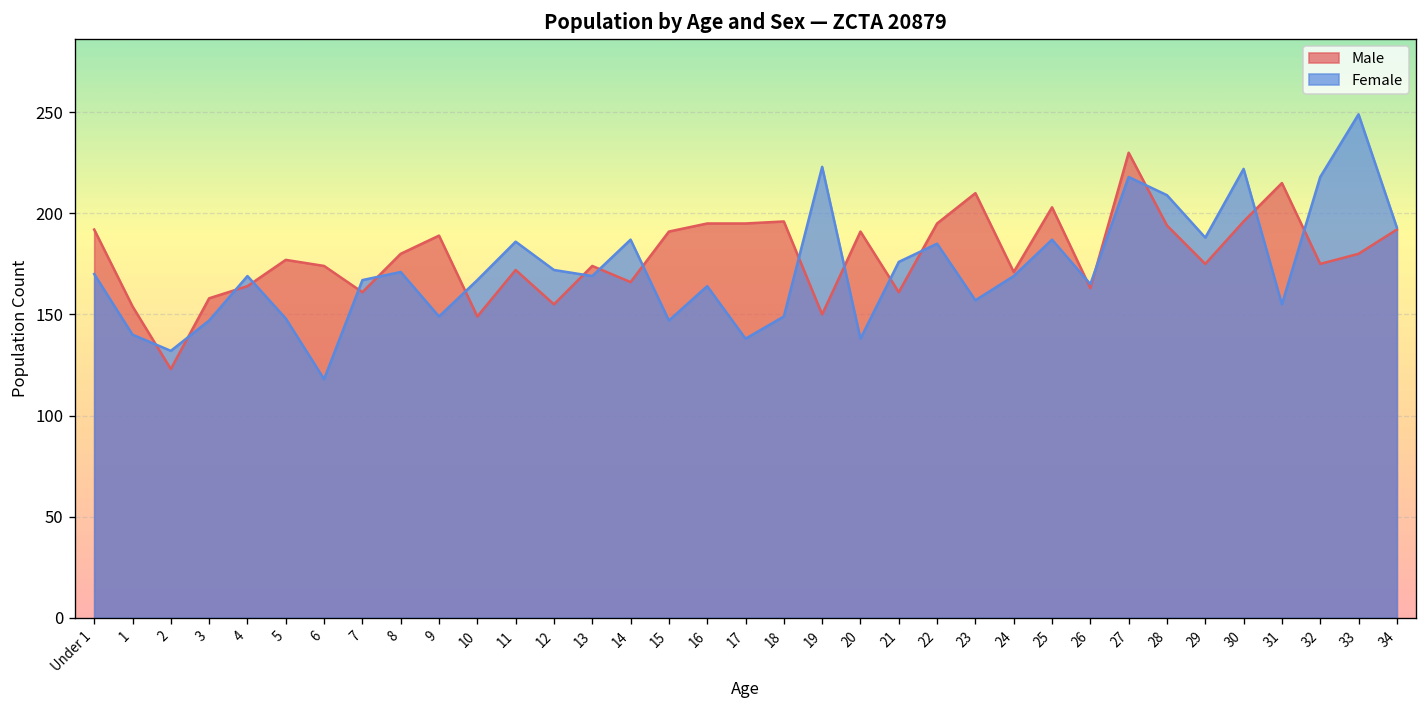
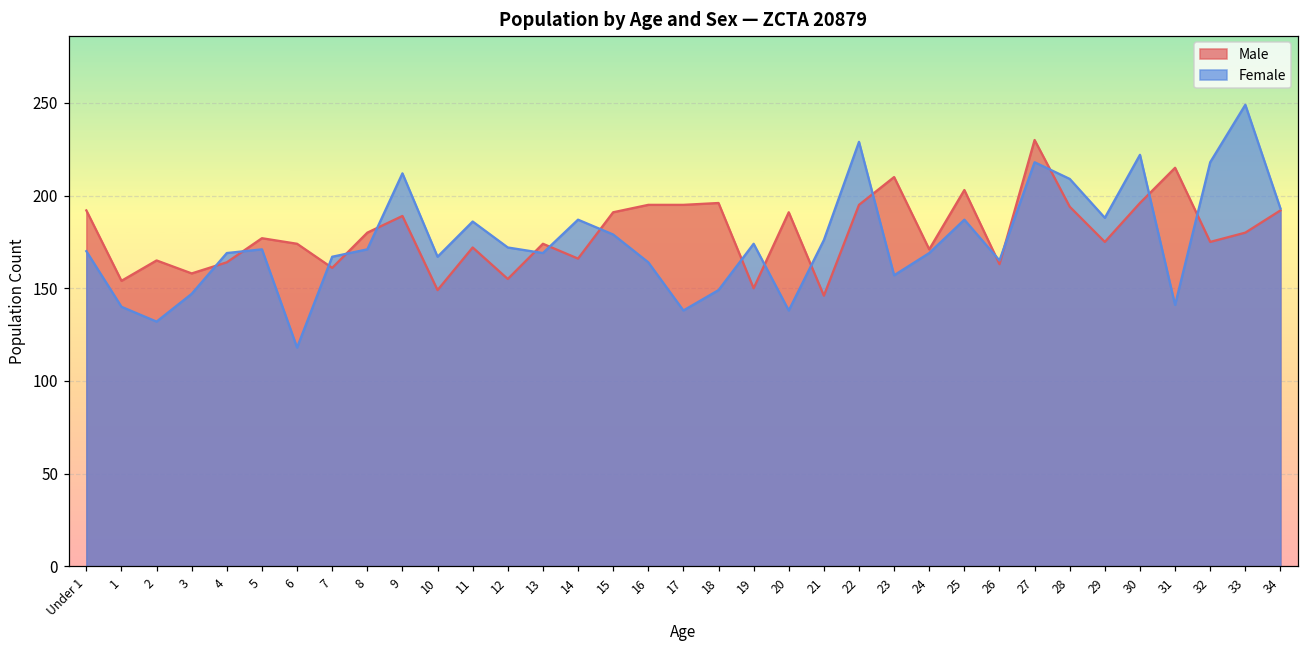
  {
    "Male": {
      "Under 1": 192,
      "1": 154,
-     "2": 123,
+     "2": 165,
      "3": 158,
      "4": 164,
      "5": 177,
      "6": 174,
      "7": 161,
      "8": 180,
      "9": 189,
      "10": 149,
      "11": 172,
      "12": 155,
      "13": 174,
      "14": 166,
      "15": 191,
      "16": 195,
      "17": 195,
      "18": 196,
      "19": 150,
      "20": 191,
-     "21": 161,
+     "21": 146,
      "22": 195,
      "23": 210,
      "24": 171,
      "25": 203,
      "26": 163,
      "27": 230,
      "28": 194,
      "29": 175,
      "30": 196,
      "31": 215,
      "32": 175,
      "33": 180
    },
    "Female": {
      "Under 1": 170,
      "1": 140,
      "2": 132,
      "3": 147,
      "4": 169,
-     "5": 148,
+     "5": 171,
      "6": 118,
      "7": 167,
      "8": 171,
-     "9": 149,
+     "9": 212,
      "10": 167,
      "11": 186,
      "12": 172,
      "13": 169,
      "14": 187,
-     "15": 147,
+     "15": 179,
      "16": 164,
      "17": 138,
      "18": 149,
-     "19": 223,
+     "19": 174,
      "20": 138,
      "21": 176,
-     "22": 185,
+     "22": 229,
      "23": 157,
      "24": 169,
      "25": 187,
      "26": 165,
      "27": 218,
      "28": 209,
      "29": 188,
      "30": 222,
-     "31": 155,
+     "31": 141,
      "32": 218,
      "33": 249
    }
  }
